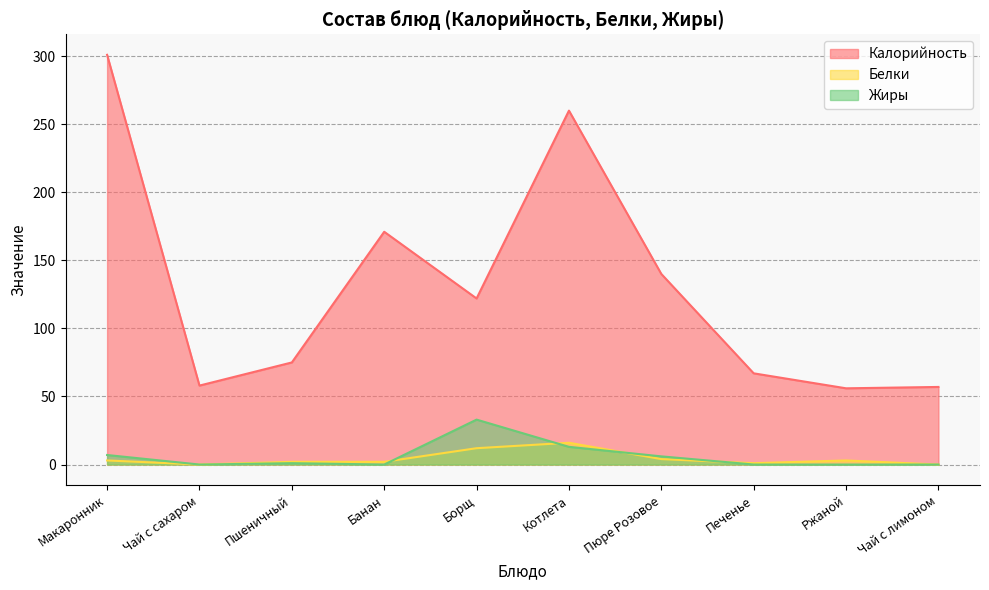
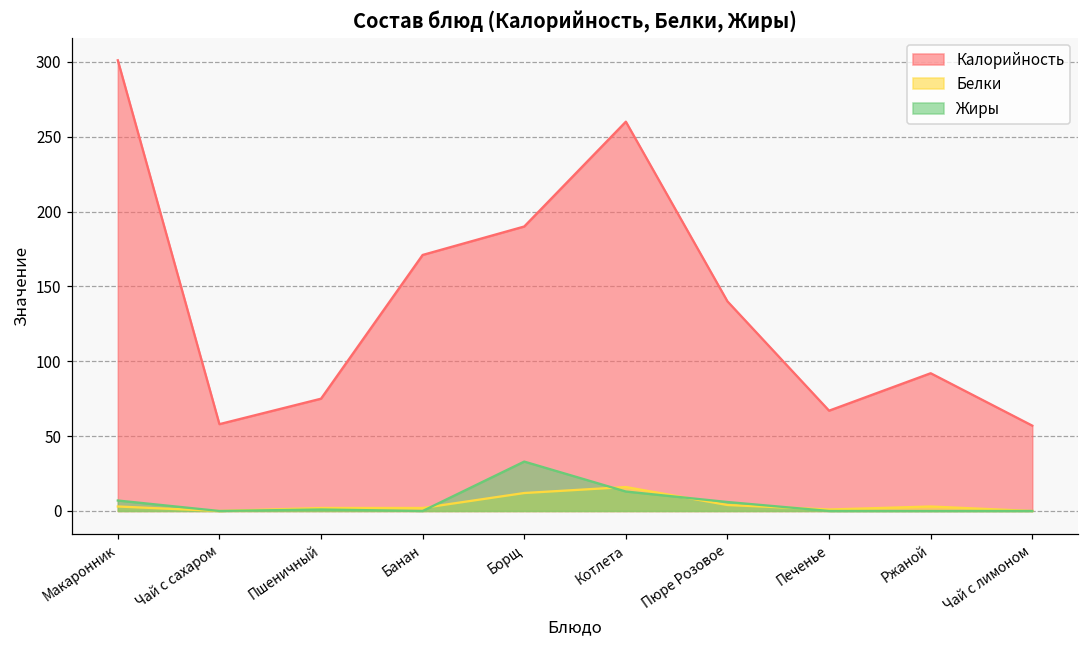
  {
    "Калорийность": {
      "Макаронник": 301,
      "Чай с сахаром": 58,
      "Пшеничный": 75,
      "Банан": 171,
-     "Борщ": 122,
+     "Борщ": 190,
      "Котлета": 260,
      "Пюре Розовое": 140,
      "Печенье": 67,
-     "Ржаной": 56,
+     "Ржаной": 92,
      "Чай с лимоном": 57
    },
    "Белки": {
      "Макаронник": 3,
      "Банан": 2,
      "Борщ": 12,
      "Котлета": 16,
      "Пюре Розовое": 4,
      "Ржаной": 3
    },
    "Жиры": {
      "Макаронник": 7,
      "Банан": 0,
      "Борщ": 33,
      "Котлета": 13,
      "Пюре Розовое": 6,
      "Ржаной": 0
    }
  }
